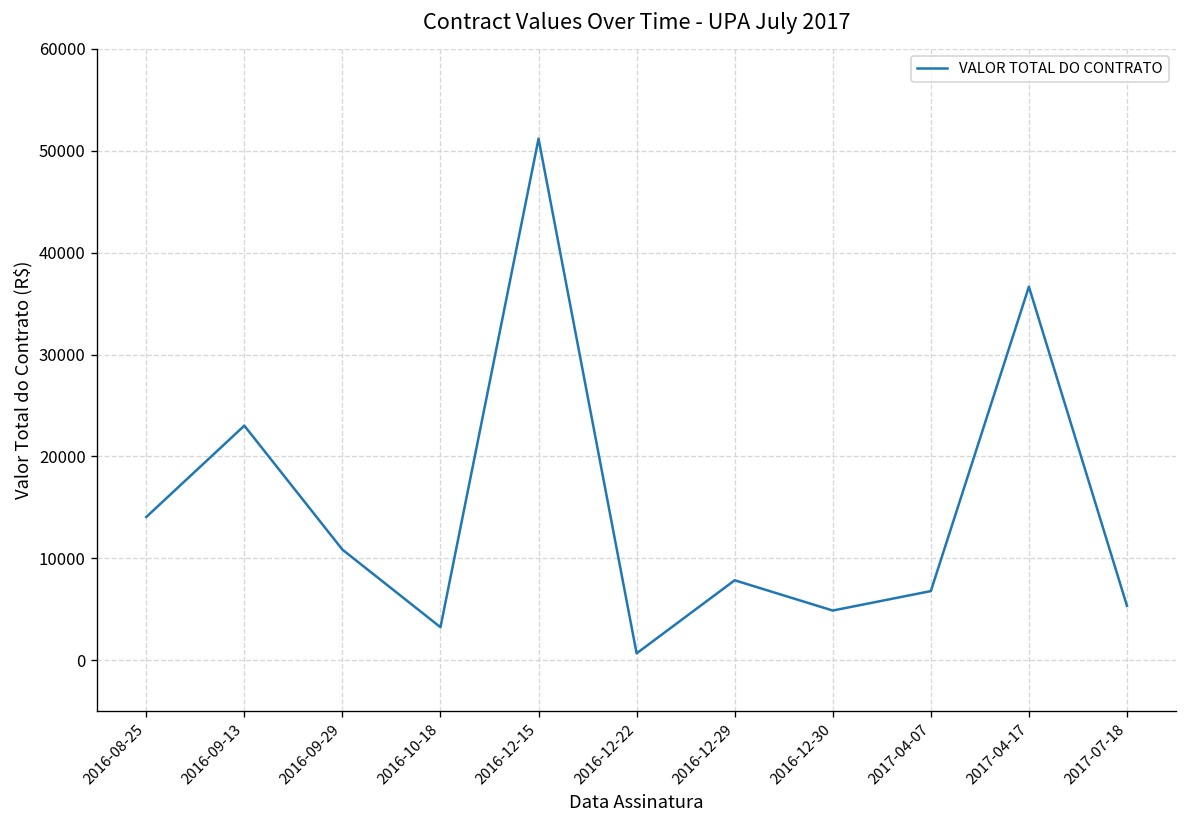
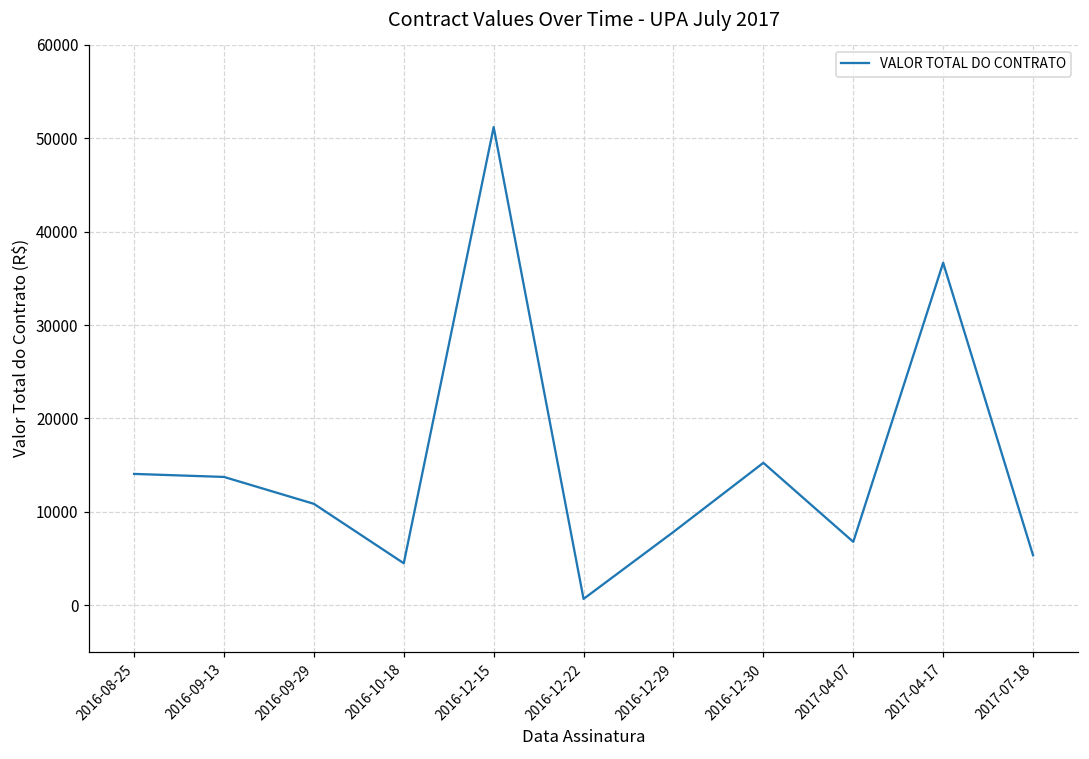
  {
    "2016-08-25": 14000,
-   "2016-09-13": 23000,
+   "2016-09-13": 14000,
    "2016-09-29": 11000,
-   "2016-10-18": 3000,
+   "2016-10-18": 5000,
    "2016-12-15": 51000,
    "2016-12-22": 1000,
    "2016-12-29": 8000,
-   "2016-12-30": 5000,
+   "2016-12-30": 15000,
    "2017-04-07": 7000,
    "2017-04-17": 37000,
    "2017-07-18": 5000
  }
